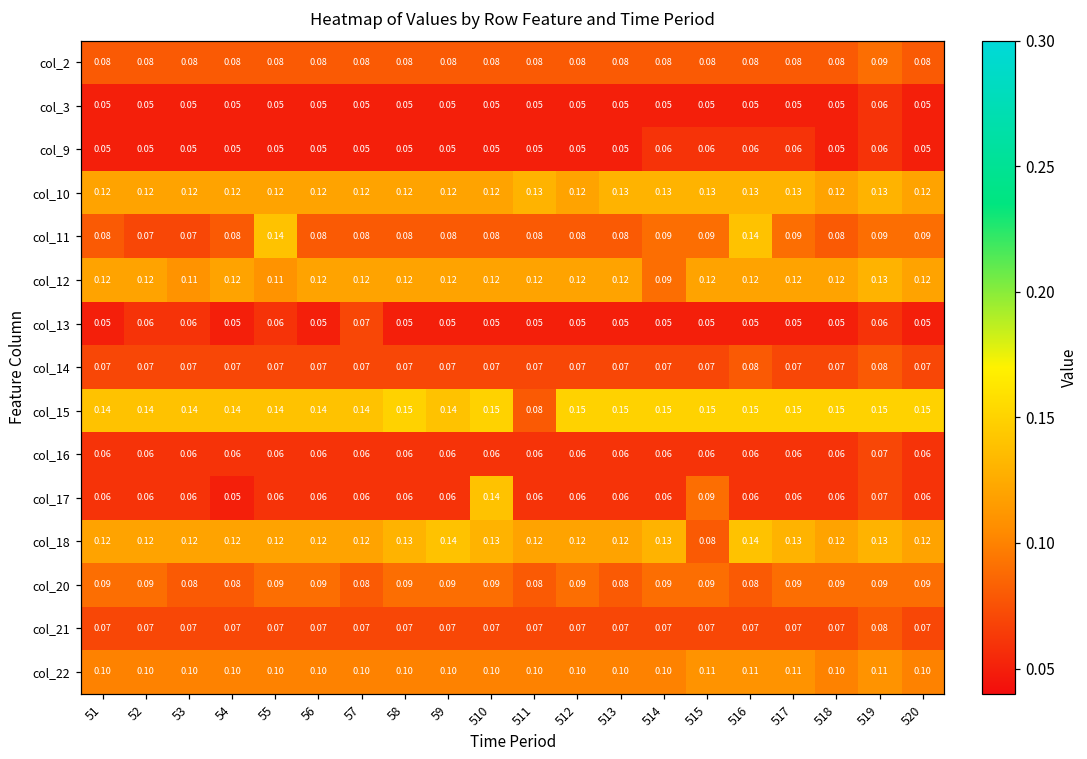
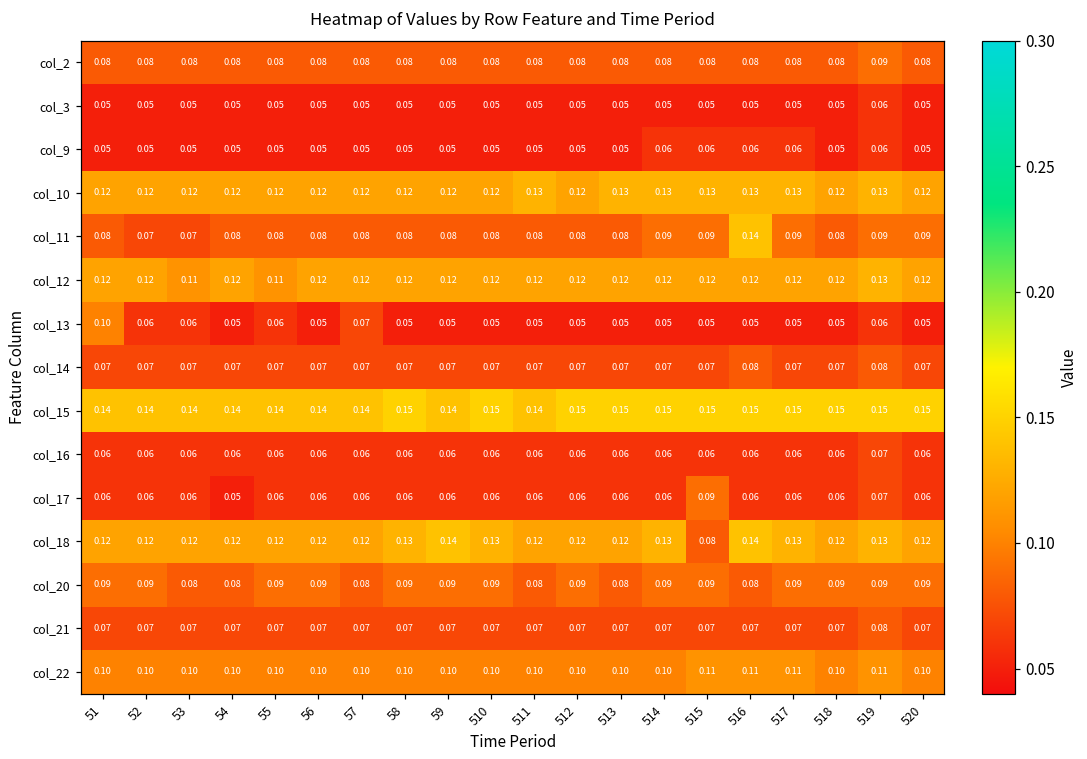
  {
    "col_11": {
      "51": 0.08,
      "52": 0.07,
      "53": 0.07,
      "54": 0.08,
-     "55": 0.14,
+     "55": 0.08,
      "56": 0.08,
      "57": 0.08,
      "58": 0.08,
      "59": 0.08,
      "510": 0.08,
      "511": 0.08,
      "512": 0.08,
      "513": 0.08,
      "514": 0.09,
      "515": 0.09,
      "516": 0.14,
      "517": 0.09,
      "518": 0.08,
      "519": 0.09,
      "520": 0.09
    },
    "col_12": {
      "51": 0.12,
      "52": 0.12,
      "53": 0.11,
      "54": 0.12,
      "55": 0.11,
      "56": 0.12,
      "57": 0.12,
      "58": 0.12,
      "59": 0.12,
      "510": 0.12,
      "511": 0.12,
      "512": 0.12,
      "513": 0.12,
-     "514": 0.09,
+     "514": 0.12,
      "515": 0.12,
      "516": 0.12,
      "517": 0.12,
      "518": 0.12,
      "519": 0.13,
      "520": 0.12
    },
    "col_13": {
-     "51": 0.05,
+     "51": 0.10,
      "52": 0.06,
      "53": 0.06,
      "54": 0.05,
      "55": 0.06,
      "56": 0.05,
      "57": 0.07,
      "58": 0.05,
      "59": 0.05,
      "510": 0.05,
      "511": 0.05,
      "512": 0.05,
      "513": 0.05,
      "514": 0.05,
      "515": 0.05,
      "516": 0.05,
      "517": 0.05,
      "518": 0.05,
      "519": 0.06,
      "520": 0.05
    },
    "col_15": {
      "51": 0.14,
      "52": 0.14,
      "53": 0.14,
      "54": 0.14,
      "55": 0.14,
      "56": 0.14,
      "57": 0.14,
      "58": 0.15,
      "59": 0.14,
      "510": 0.15,
-     "511": 0.08,
+     "511": 0.14,
      "512": 0.15,
      "513": 0.15,
      "514": 0.15,
      "515": 0.15,
      "516": 0.15,
      "517": 0.15,
      "518": 0.15,
      "519": 0.15,
      "520": 0.15
    },
    "col_17": {
      "51": 0.06,
      "52": 0.06,
      "53": 0.06,
      "54": 0.05,
      "55": 0.06,
      "56": 0.06,
      "57": 0.06,
      "58": 0.06,
      "59": 0.06,
-     "510": 0.14,
+     "510": 0.06,
      "511": 0.06,
      "512": 0.06,
      "513": 0.06,
      "514": 0.06,
      "515": 0.09,
      "516": 0.06,
      "517": 0.06,
      "518": 0.06,
      "519": 0.07,
      "520": 0.06
    }
  }
